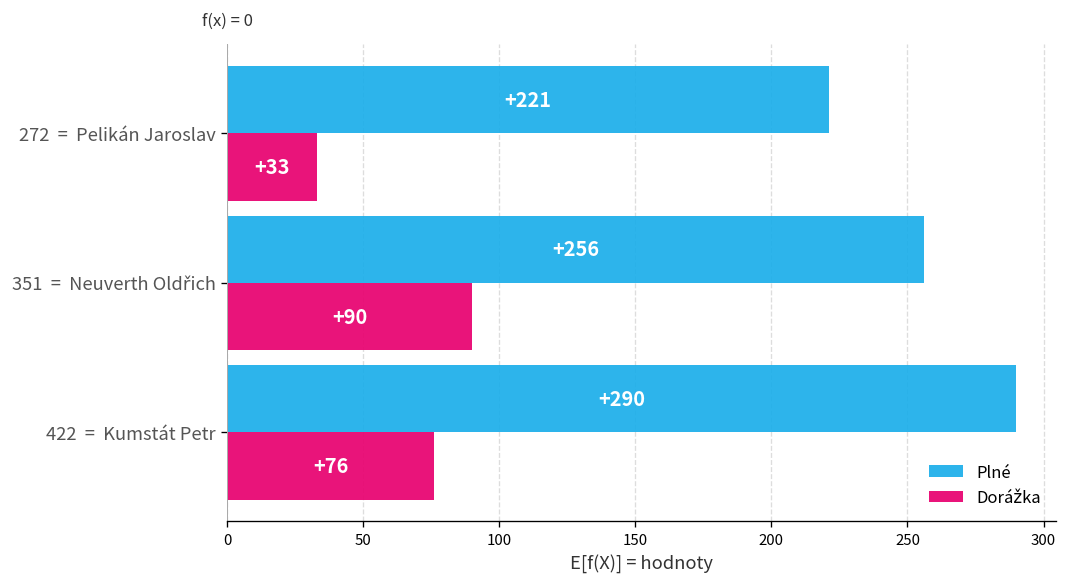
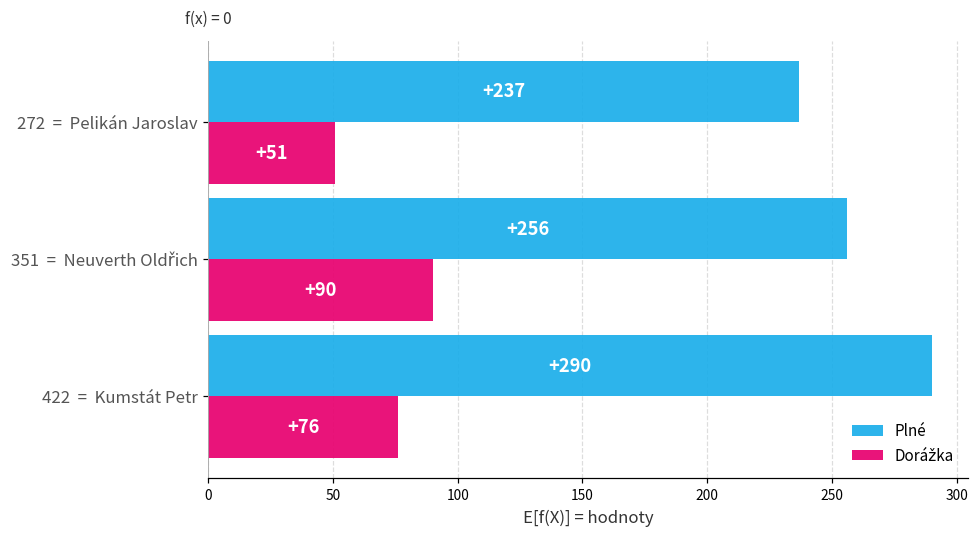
  {
    "Plné": {
-     "272 = Pelikán Jaroslav": "+221",
+     "272 = Pelikán Jaroslav": "+237",
      "351 = Neuverth Oldřich": "+256",
      "422 = Kumstát Petr": "+290"
    },
    "Dorážka": {
-     "272 = Pelikán Jaroslav": "+33",
+     "272 = Pelikán Jaroslav": "+51",
      "351 = Neuverth Oldřich": "+90",
      "422 = Kumstát Petr": "+76"
    }
  }
